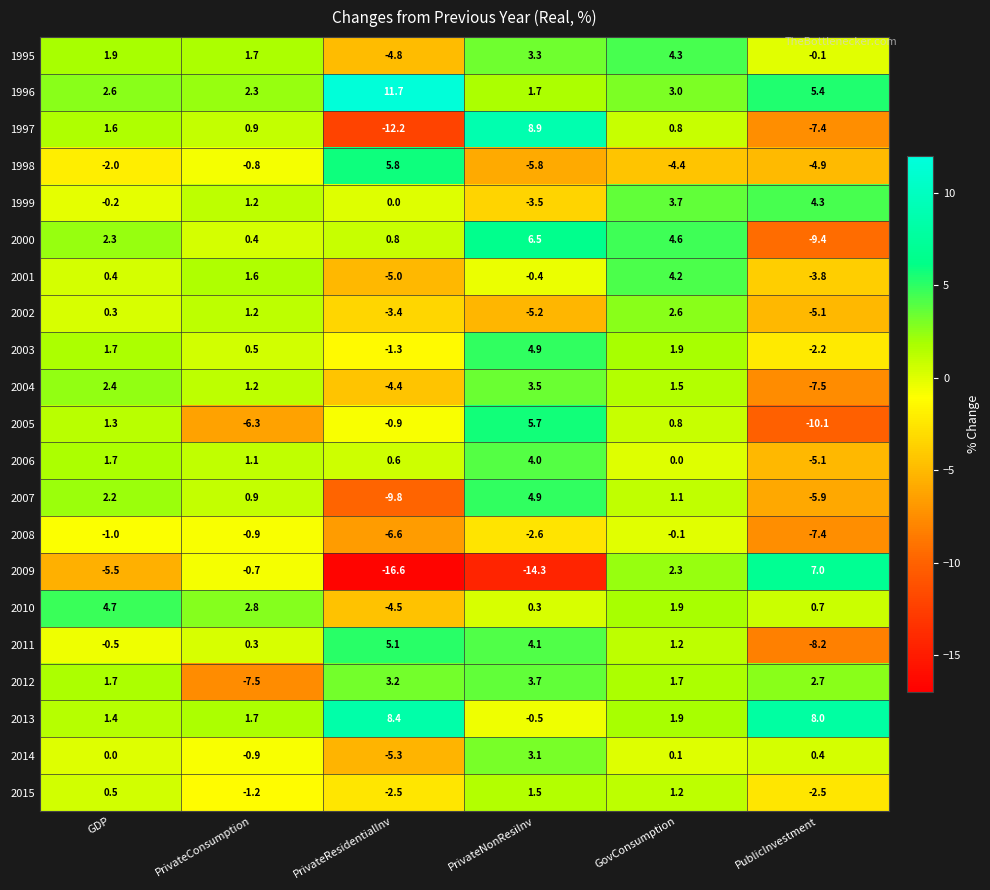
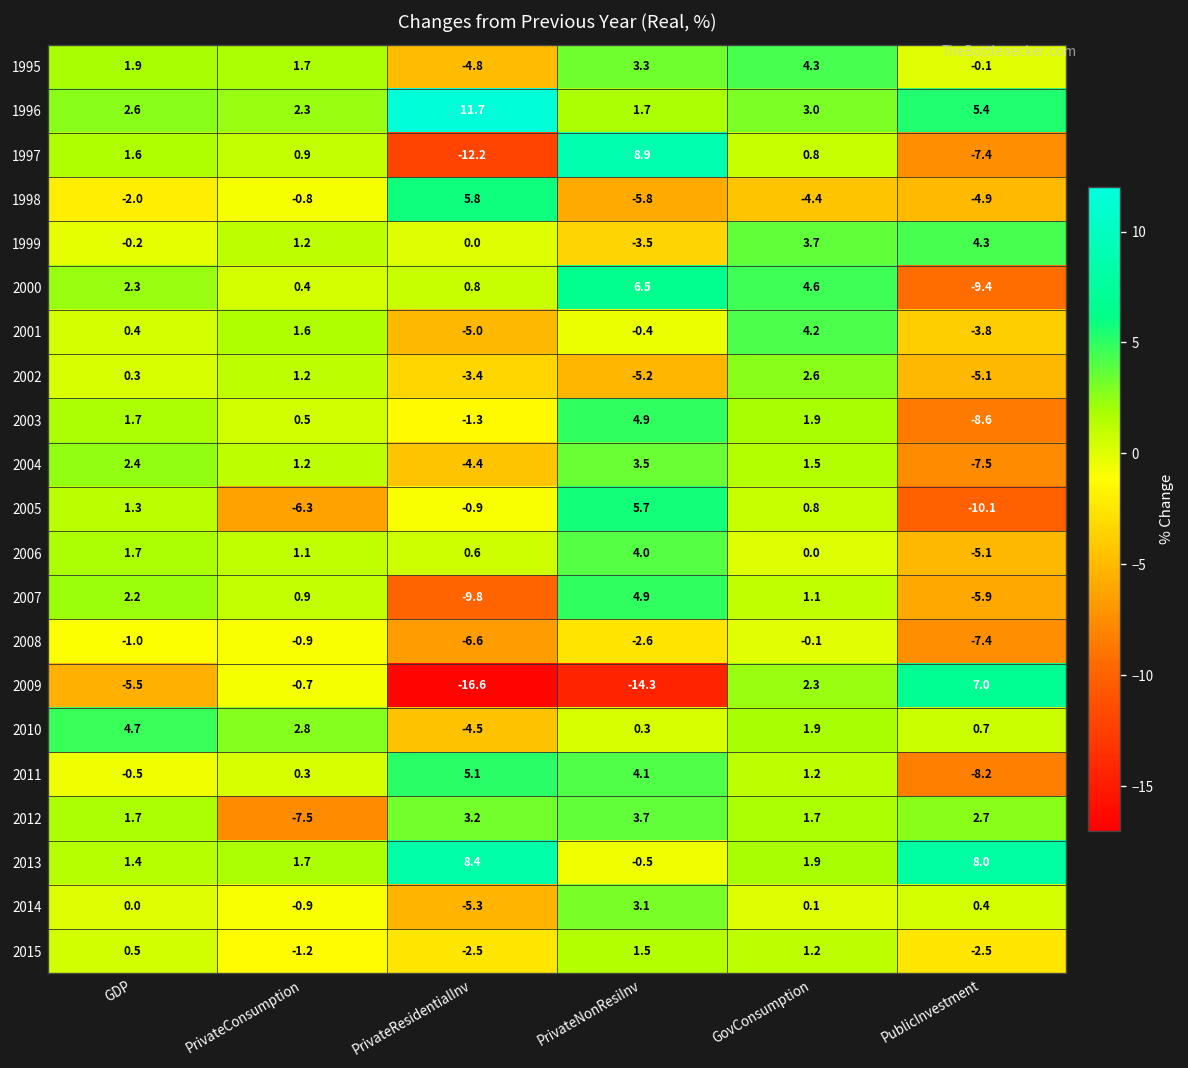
  {
    "1995": {
      "GDP": 1.9,
      "PrivateConsumption": 1.7,
      "PrivateResidentialInv": -4.8,
      "PrivateNonResiInv": 3.3,
      "GovConsumption": 4.3
    },
    "1996": {
      "GDP": 2.6,
      "PrivateConsumption": 2.3,
      "PrivateResidentialInv": 11.7,
      "PrivateNonResiInv": 1.7,
      "GovConsumption": 3.0,
      "PublicInvestment": 5.4
    },
    "1997": {
      "GDP": 1.6,
      "PrivateConsumption": 0.9,
      "PrivateResidentialInv": -12.2,
      "PrivateNonResiInv": 8.9,
      "GovConsumption": 0.8,
      "PublicInvestment": -7.4
    },
    "1998": {
      "GDP": -2.0,
      "PrivateConsumption": -0.8,
      "PrivateResidentialInv": 5.8,
      "PrivateNonResiInv": -5.8,
      "GovConsumption": -4.4,
      "PublicInvestment": -4.9
    },
    "1999": {
      "GDP": -0.2,
      "PrivateConsumption": 1.2,
      "PrivateResidentialInv": 0.0,
      "PrivateNonResiInv": -3.5,
      "GovConsumption": 3.7,
      "PublicInvestment": 4.3
    },
    "2000": {
      "GDP": 2.3,
      "PrivateConsumption": 0.4,
      "PrivateResidentialInv": 0.8,
      "PrivateNonResiInv": 6.5,
      "GovConsumption": 4.6,
      "PublicInvestment": -9.4
    },
    "2001": {
      "GDP": 0.4,
      "PrivateConsumption": 1.6,
      "PrivateResidentialInv": -5.0,
      "PrivateNonResiInv": -0.4,
      "GovConsumption": 4.2,
      "PublicInvestment": -3.8
    },
    "2002": {
      "GDP": 0.3,
      "PrivateConsumption": 1.2,
      "PrivateResidentialInv": -3.4,
      "PrivateNonResiInv": -5.2,
      "GovConsumption": 2.6,
      "PublicInvestment": -5.1
    },
    "2003": {
      "GDP": 1.7,
      "PrivateConsumption": 0.5,
      "PrivateResidentialInv": -1.3,
      "PrivateNonResiInv": 4.9,
      "GovConsumption": 1.9,
-     "PublicInvestment": -2.2
+     "PublicInvestment": -8.6
    },
    "2004": {
      "GDP": 2.4,
      "PrivateConsumption": 1.2,
      "PrivateResidentialInv": -4.4,
      "PrivateNonResiInv": 3.5,
      "GovConsumption": 1.5,
      "PublicInvestment": -7.5
    },
    "2005": {
      "GDP": 1.3,
      "PrivateConsumption": -6.3,
      "PrivateResidentialInv": -0.9,
      "PrivateNonResiInv": 5.7,
      "GovConsumption": 0.8,
      "PublicInvestment": -10.1
    },
    "2006": {
      "GDP": 1.7,
      "PrivateConsumption": 1.1,
      "PrivateResidentialInv": 0.6,
      "PrivateNonResiInv": 4.0,
      "GovConsumption": 0.0,
      "PublicInvestment": -5.1
    },
    "2007": {
      "GDP": 2.2,
      "PrivateConsumption": 0.9,
      "PrivateResidentialInv": -9.8,
      "PrivateNonResiInv": 4.9,
      "GovConsumption": 1.1,
      "PublicInvestment": -5.9
    },
    "2008": {
      "GDP": -1.0,
      "PrivateConsumption": -0.9,
      "PrivateResidentialInv": -6.6,
      "PrivateNonResiInv": -2.6,
      "GovConsumption": -0.1,
      "PublicInvestment": -7.4
    },
    "2009": {
      "GDP": -5.5,
      "PrivateConsumption": -0.7,
      "PrivateResidentialInv": -16.6,
      "PrivateNonResiInv": -14.3,
      "GovConsumption": 2.3,
      "PublicInvestment": 7.0
    },
    "2010": {
      "GDP": 4.7,
      "PrivateConsumption": 2.8,
      "PrivateResidentialInv": -4.5,
      "PrivateNonResiInv": 0.3,
      "GovConsumption": 1.9,
      "PublicInvestment": 0.7
    },
    "2011": {
      "GDP": -0.5,
      "PrivateConsumption": 0.3,
      "PrivateResidentialInv": 5.1,
      "PrivateNonResiInv": 4.1,
      "GovConsumption": 1.2,
      "PublicInvestment": -8.2
    },
    "2012": {
      "GDP": 1.7,
      "PrivateConsumption": -7.5,
      "PrivateResidentialInv": 3.2,
      "PrivateNonResiInv": 3.7,
      "GovConsumption": 1.7,
      "PublicInvestment": 2.7
    },
    "2013": {
      "GDP": 1.4,
      "PrivateConsumption": 1.7,
      "PrivateResidentialInv": 8.4,
      "PrivateNonResiInv": -0.5,
      "GovConsumption": 1.9,
      "PublicInvestment": 8.0
    },
    "2014": {
      "GDP": 0.0,
      "PrivateConsumption": -0.9,
      "PrivateResidentialInv": -5.3,
      "PrivateNonResiInv": 3.1,
      "GovConsumption": 0.1,
      "PublicInvestment": 0.4
    },
    "2015": {
      "GDP": 0.5,
      "PrivateConsumption": -1.2,
      "PrivateResidentialInv": -2.5,
      "PrivateNonResiInv": 1.5,
      "GovConsumption": 1.2,
      "PublicInvestment": -2.5
    }
  }
